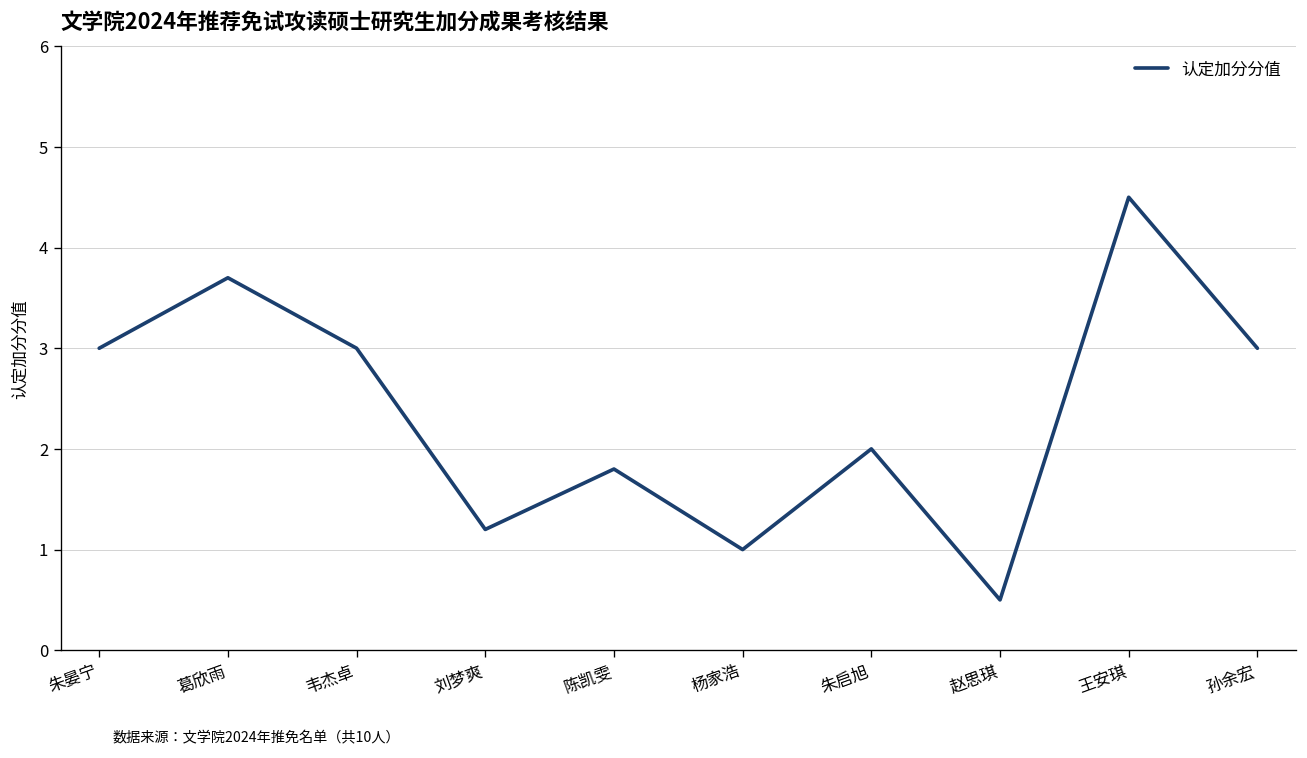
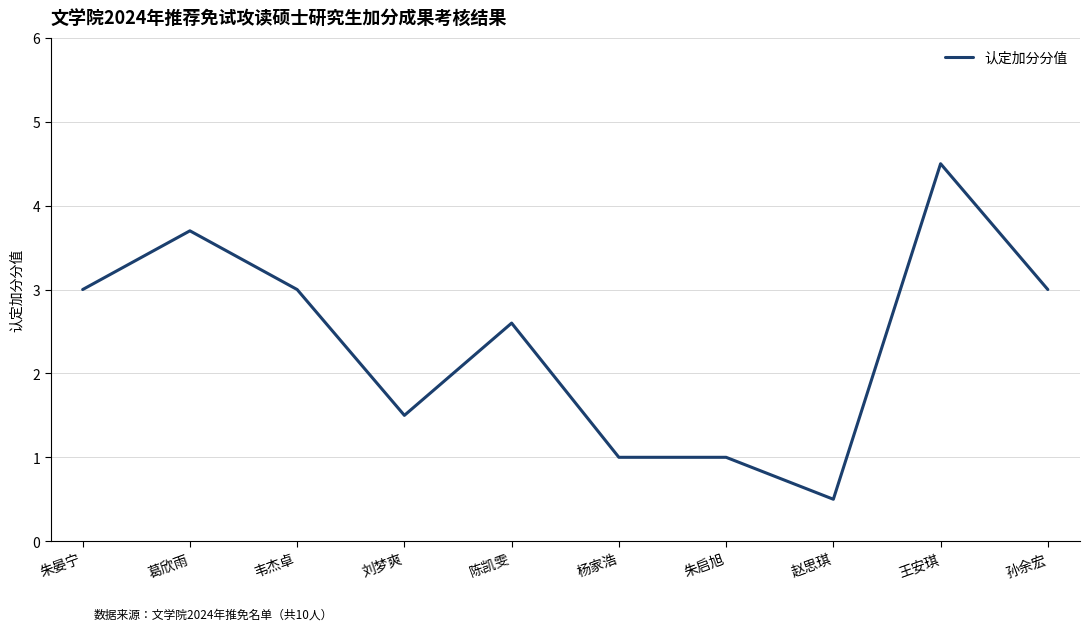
  {
    "朱晏宁": 3.0,
    "葛欣雨": 3.7,
    "韦杰卓": 3.0,
-   "刘梦爽": 1.2,
-   "陈凯雯": 1.8,
+   "刘梦爽": 1.5,
+   "陈凯雯": 2.6,
    "杨家浩": 1.0,
-   "朱启旭": 2,
+   "朱启旭": 1,
    "赵思琪": 0.5,
    "王安琪": 4.5,
    "孙余宏": 3.0
  }
